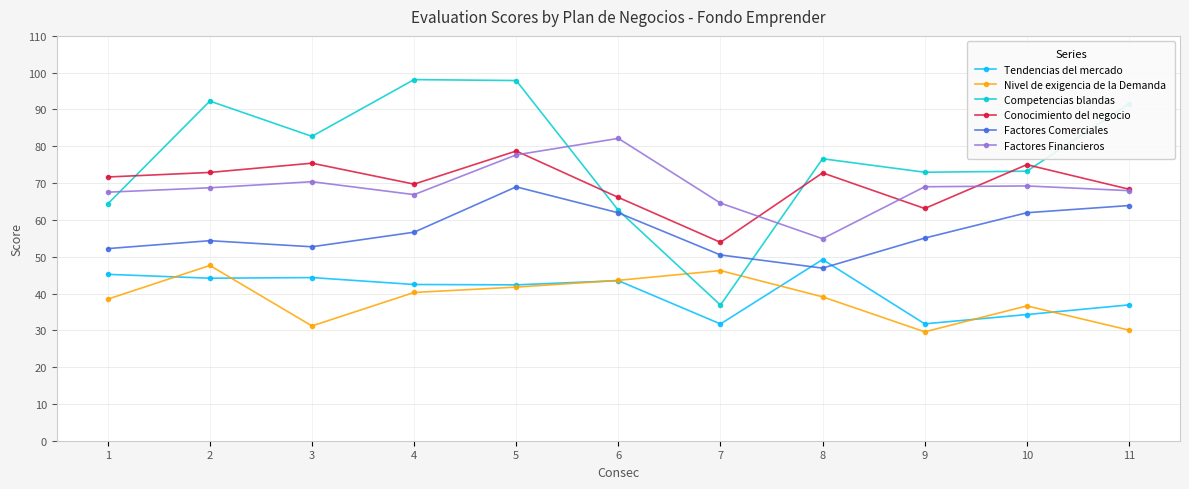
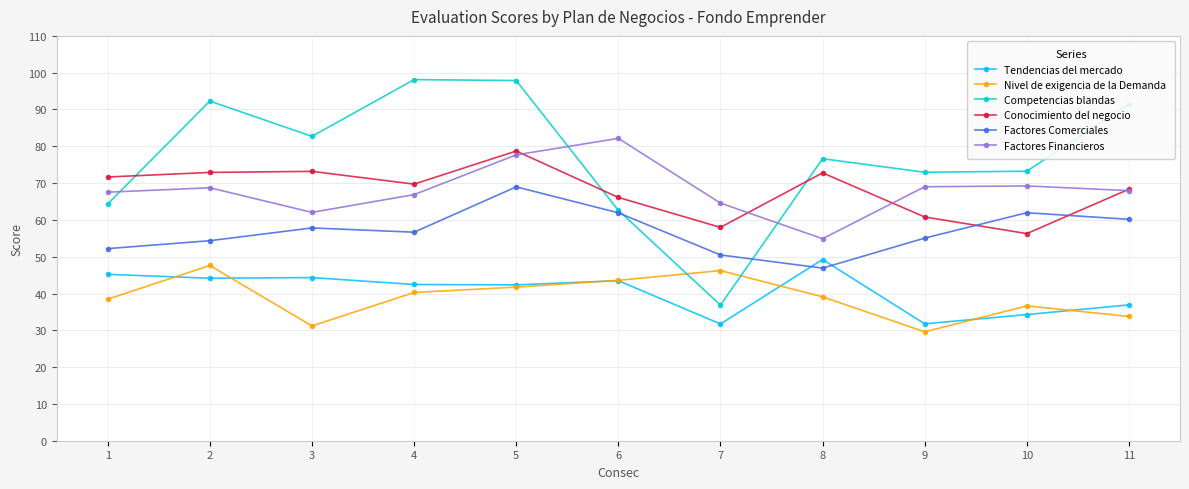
  {
    "Nivel de exigencia de la Demanda": {
      "1": 38,
      "2": 48,
      "3": 31,
      "4": 40,
      "7": 46,
      "8": 39,
      "9": 30,
      "10": 37,
-     "11": 30
+     "11": 34
    },
    "Conocimiento del negocio": {
      "1": 72,
      "2": 73,
-     "3": 75,
+     "3": 73,
      "4": 70,
      "5": 79,
      "6": 66,
-     "7": 54,
+     "7": 58,
      "8": 73,
-     "9": 63,
-     "10": 75
+     "9": 61,
+     "10": 56
    },
    "Factores Comerciales": {
      "1": 52,
      "2": 54,
-     "3": 53,
+     "3": 58,
      "4": 57,
      "5": 69,
      "7": 50,
      "8": 47,
      "9": 55,
      "10": 62,
-     "11": 64
+     "11": 60
    },
    "Factores Financieros": {
      "1": 68,
      "2": 69,
-     "3": 70,
+     "3": 62,
      "4": 67,
      "5": 78,
      "6": 82,
      "7": 65,
      "8": 55,
      "9": 69,
      "10": 69
    }
  }
